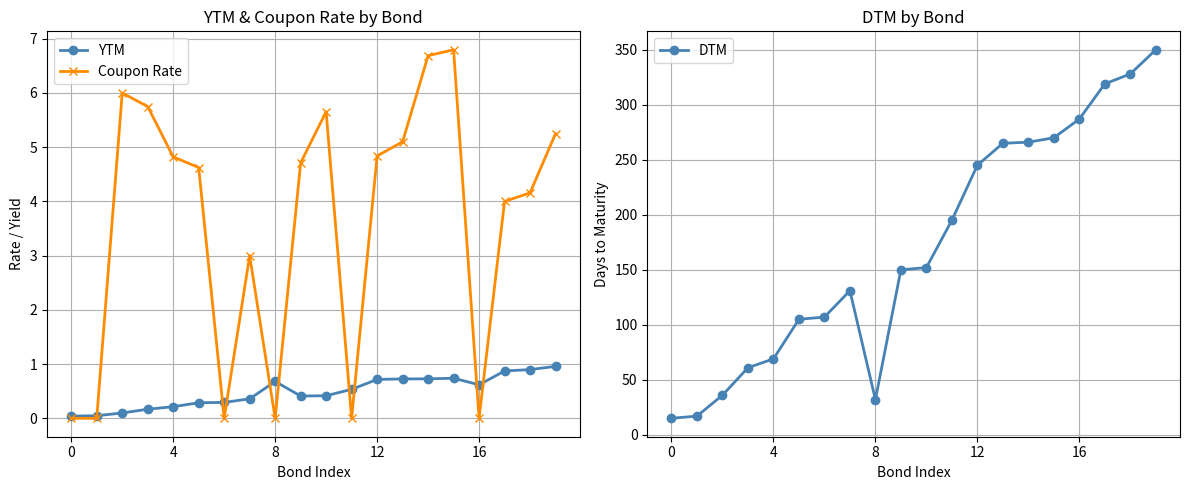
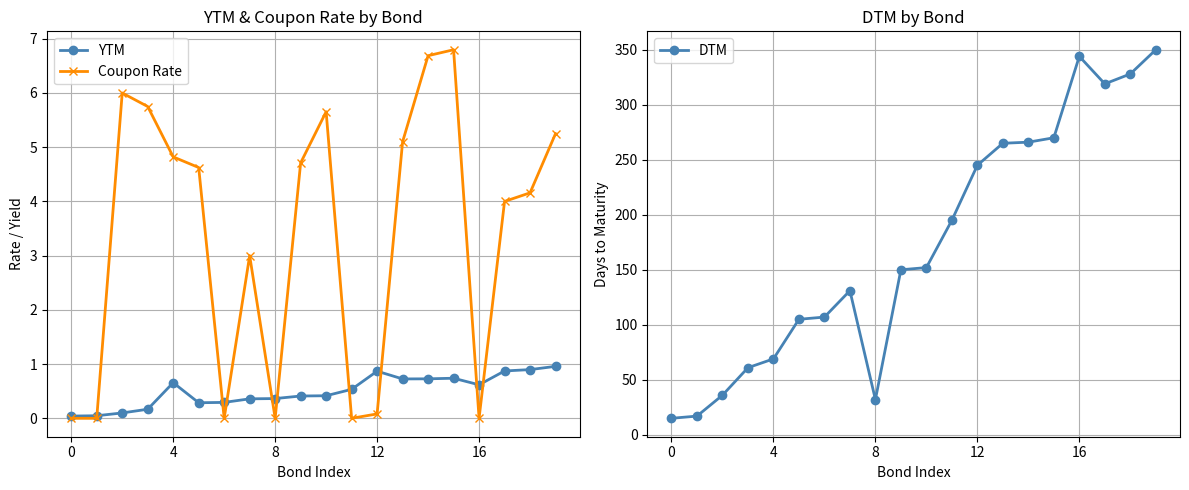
  {
    "YTM & Coupon Rate by Bond": {
      "YTM": {
-       "4": 0.2,
-       "8": 0.7,
-       "12": 0.7,
+       "4": 0.7,
+       "8": 0.4,
+       "12": 0.9,
        "16": 0.6
      },
      "Coupon Rate": {
        "4": 4.8,
        "8": 0.0,
-       "12": 4.8,
+       "12": 0.1,
        "16": 0.0
      }
    },
    "DTM by Bond": {
      "0": 15,
      "4": 69,
      "8": 32,
      "12": 245,
-     "16": 287
+     "16": 344
    }
  }
